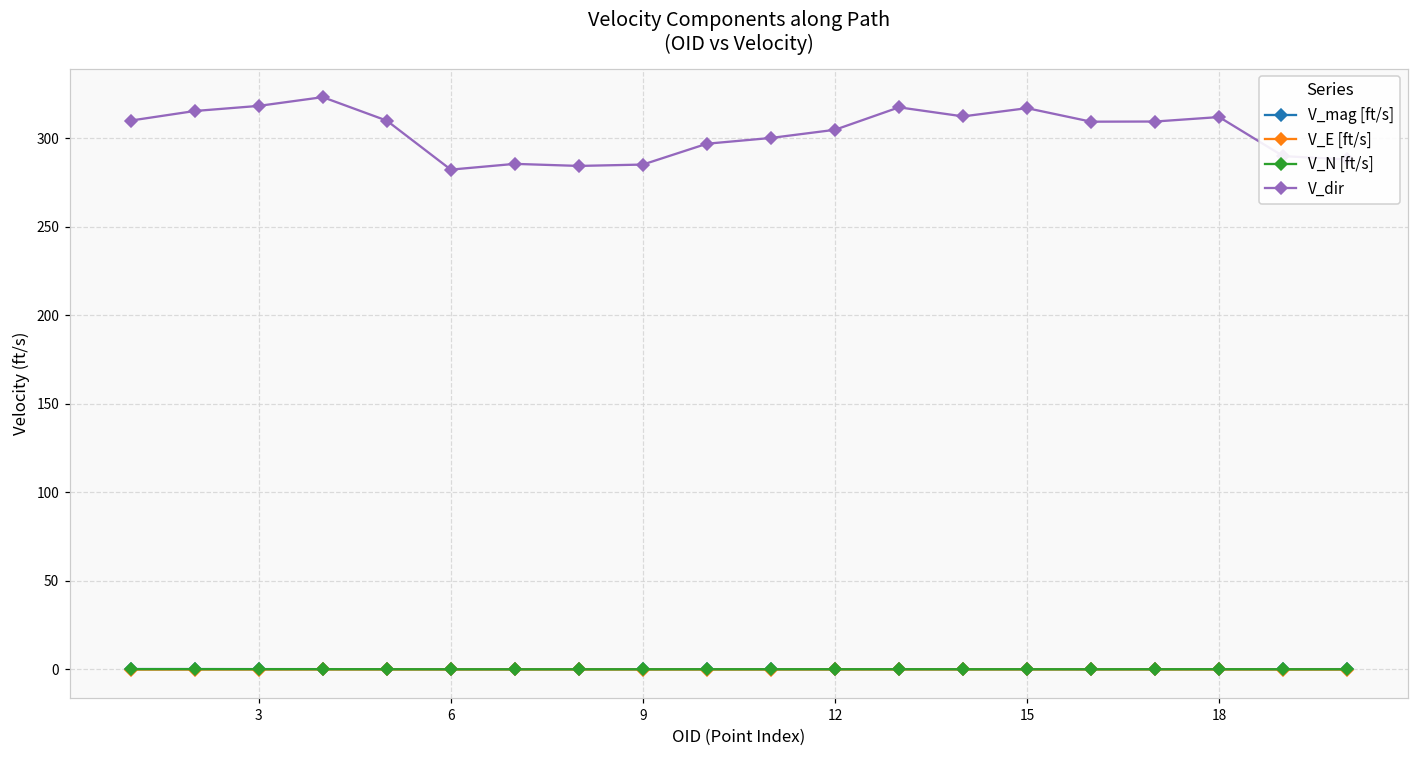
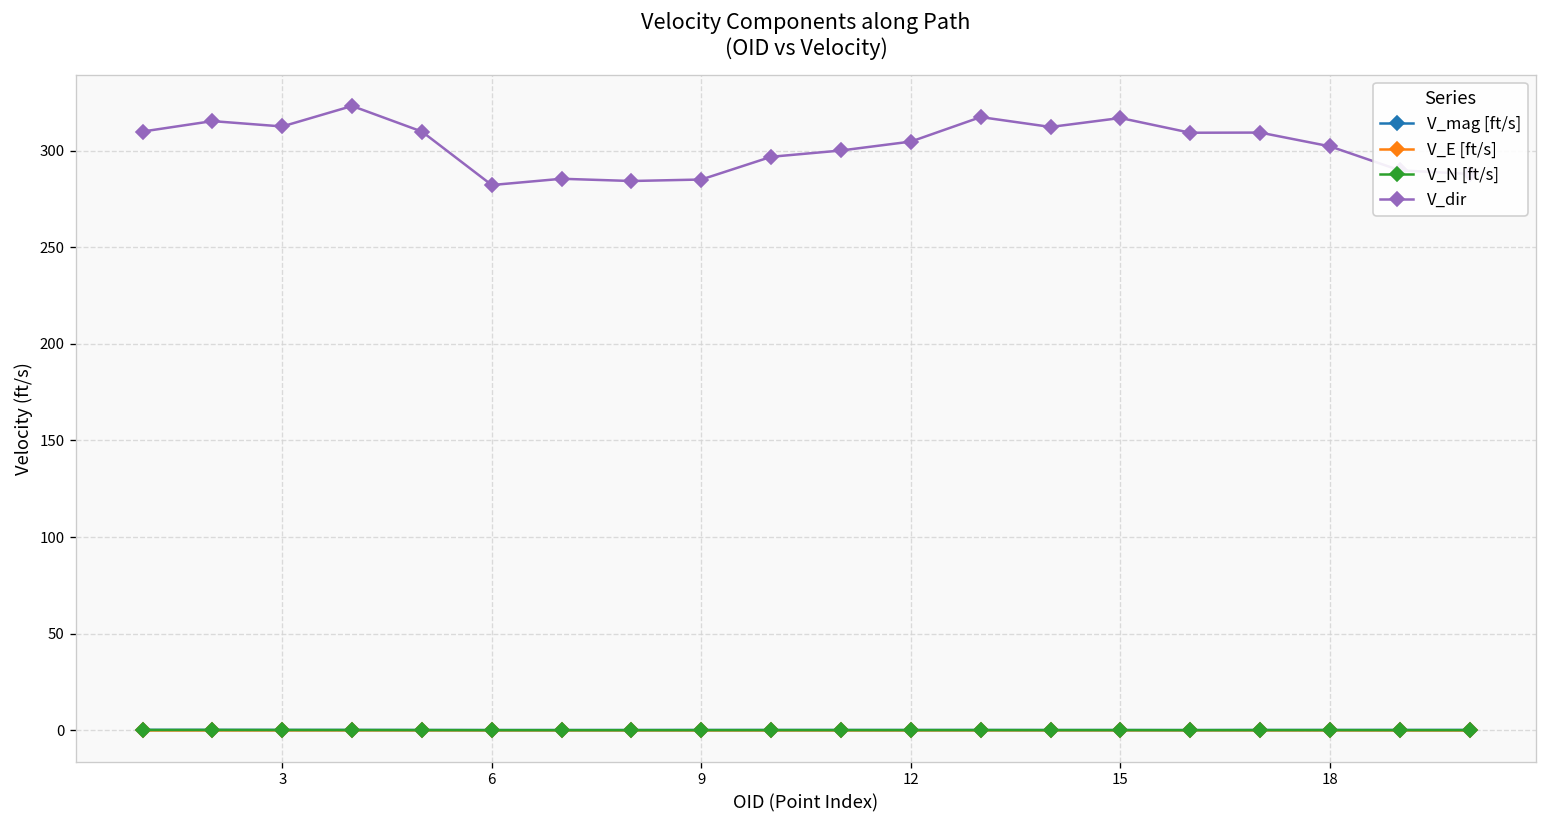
  {
    "V_dir": {
-     "3": 318,
+     "3": 313,
      "6": 282,
      "9": 285,
      "12": 305,
      "15": 317,
-     "18": 312
+     "18": 302
    }
  }
